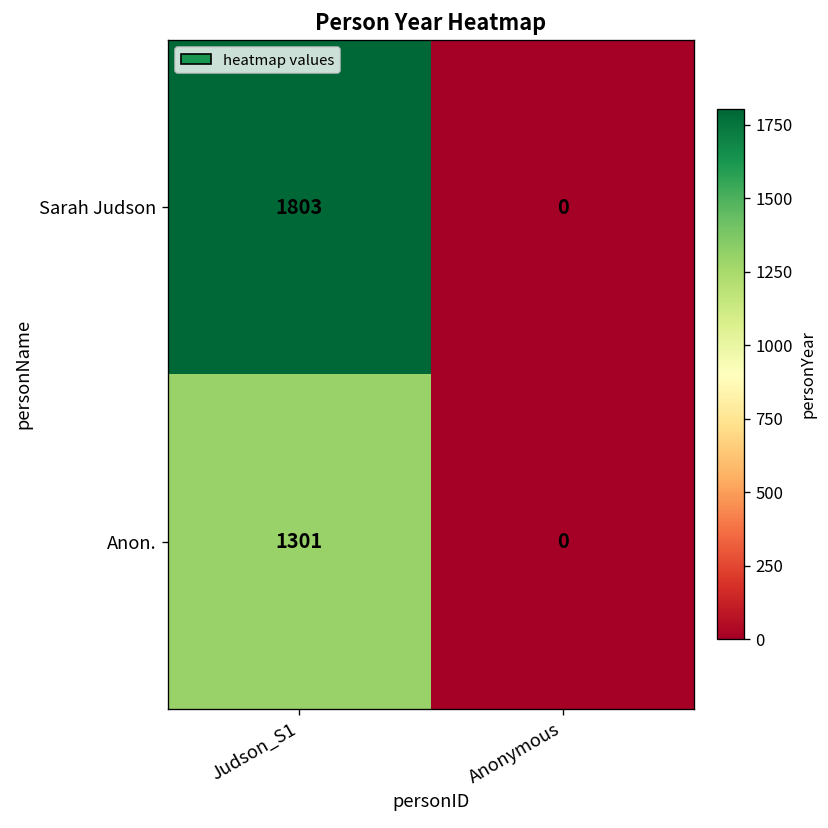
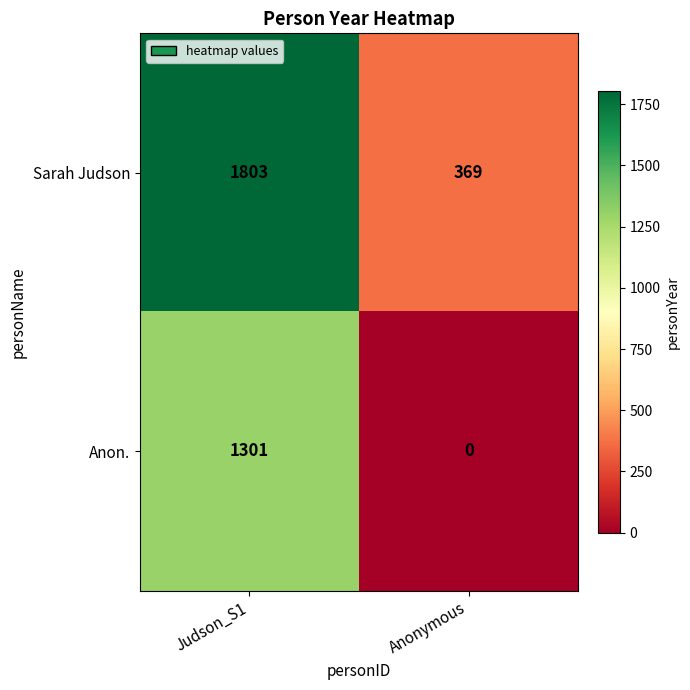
  {
    "Sarah Judson": {
      "Judson_S1": 1803,
-     "Anonymous": 0
+     "Anonymous": 369
    },
    "Anon.": {
      "Judson_S1": 1301,
      "Anonymous": 0
    }
  }
